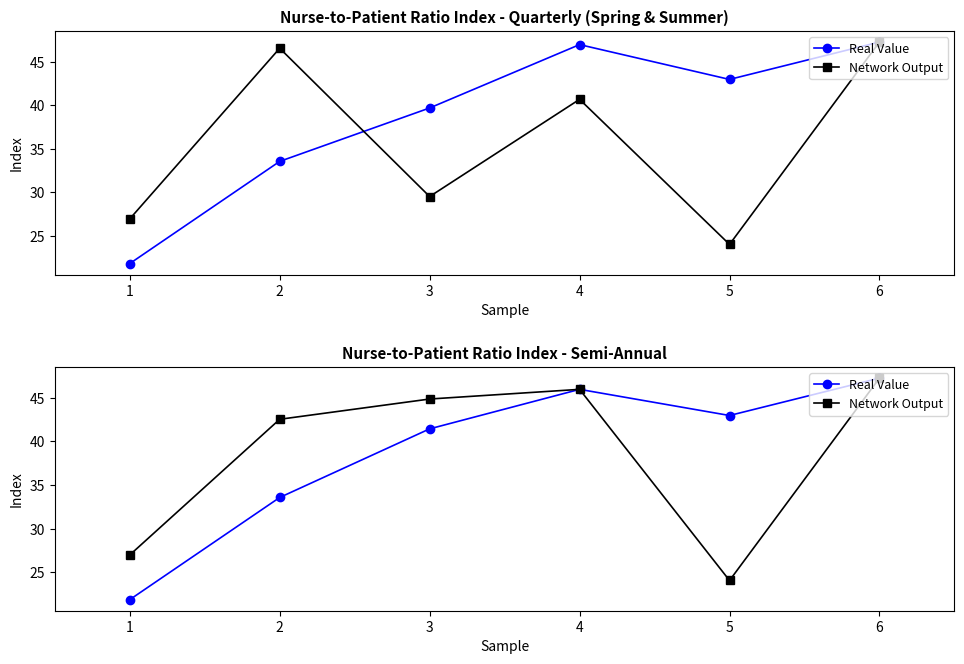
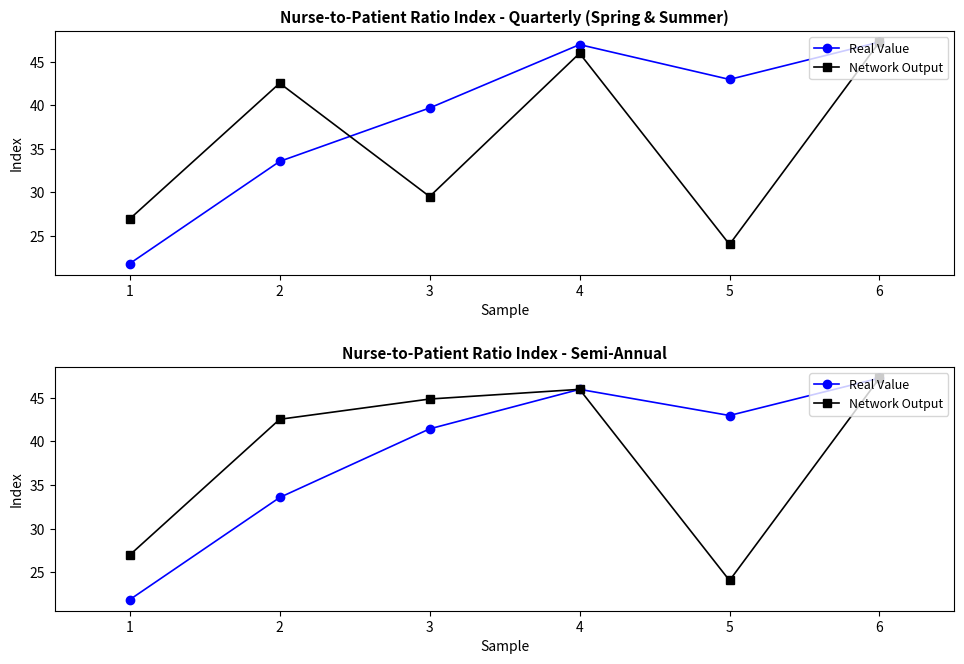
  {
    "Nurse-to-Patient Ratio Index - Quarterly (Spring & Summer)": {
      "Real Value": {
        "1": 22,
        "2": 34,
        "3": 40,
        "4": 47,
        "5": 43
      },
      "Network Output": {
        "1": 27,
-       "2": 47,
+       "2": 43,
        "3": 30,
-       "4": 41,
+       "4": 46,
        "5": 24
      }
    },
    "Nurse-to-Patient Ratio Index - Semi-Annual": {
      "Real Value": {
        "1": 22,
        "2": 34,
        "3": 41,
        "5": 43
      },
      "Network Output": {
        "1": 27,
        "2": 43,
        "3": 45,
        "5": 24
      }
    }
  }
